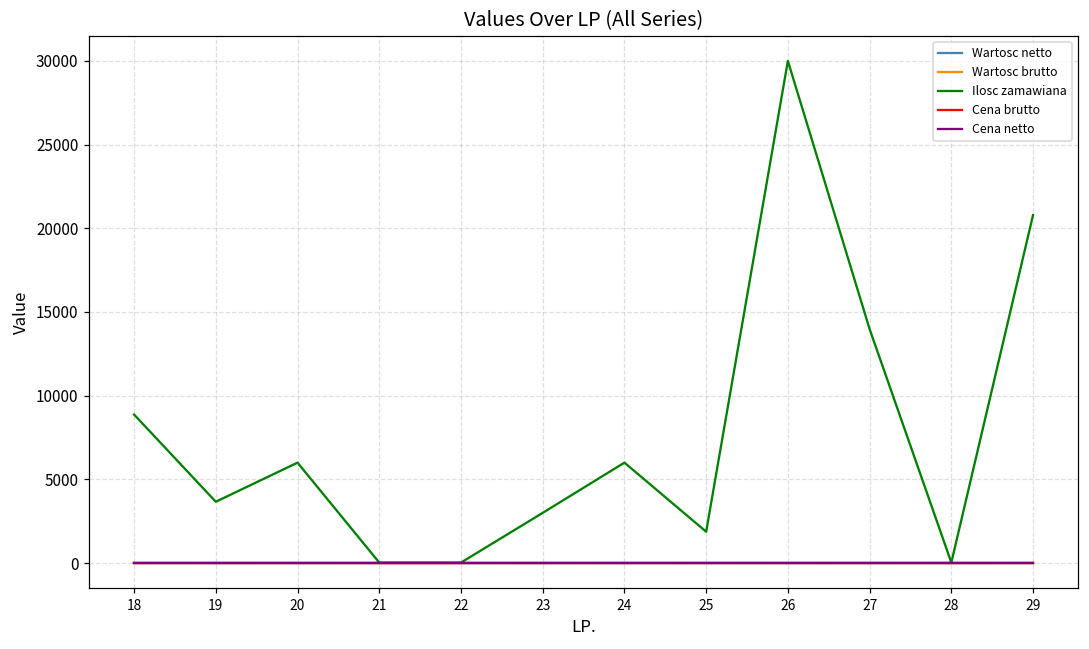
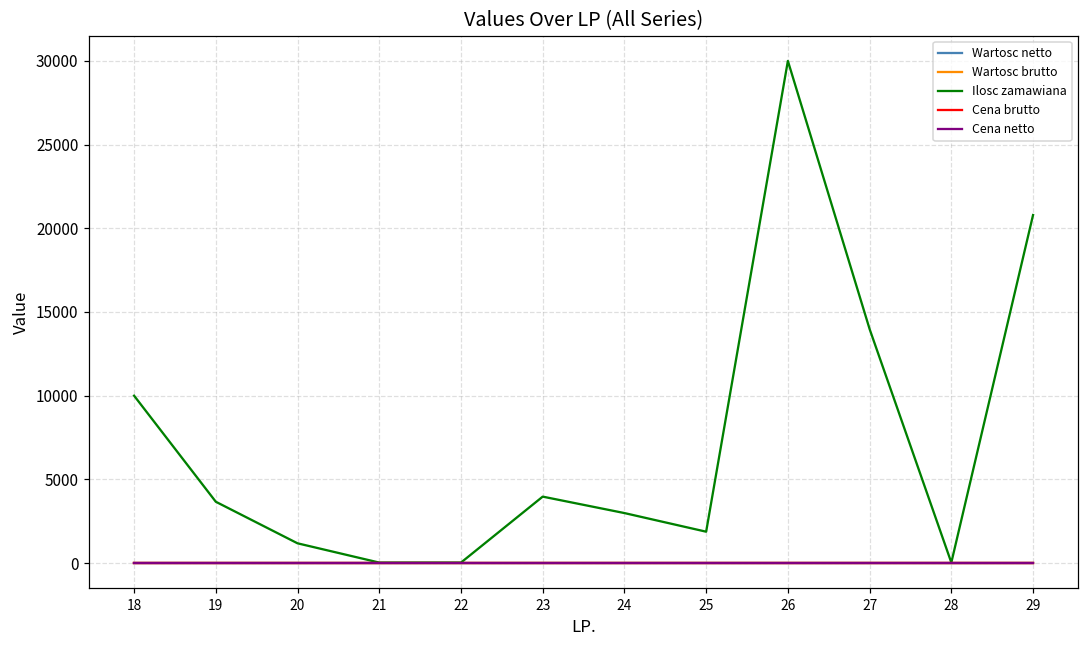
  {
    "Cena netto": {
      "18": 0,
      "19": 0,
      "20": 0,
      "23": 0,
      "24": 0,
      "25": 0,
      "26": 0,
      "27": 0,
      "29": 0
    },
    "Ilosc zamawiana": {
-     "18": 8900,
+     "18": 10000,
      "19": 3700,
-     "20": 6000,
-     "23": 3000,
-     "24": 6000,
+     "20": 1200,
+     "23": 4000,
+     "24": 3000,
      "25": 1900,
      "26": 30000,
      "27": 14000,
      "29": 20800
    }
  }
